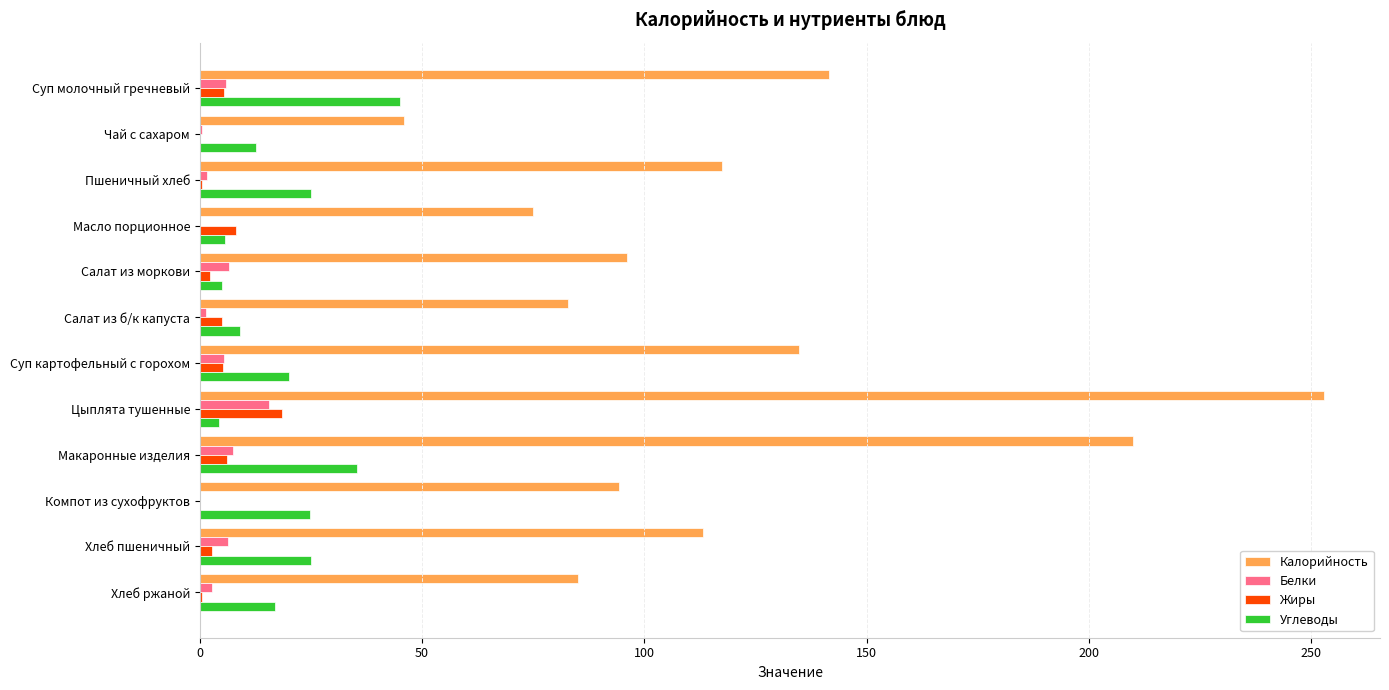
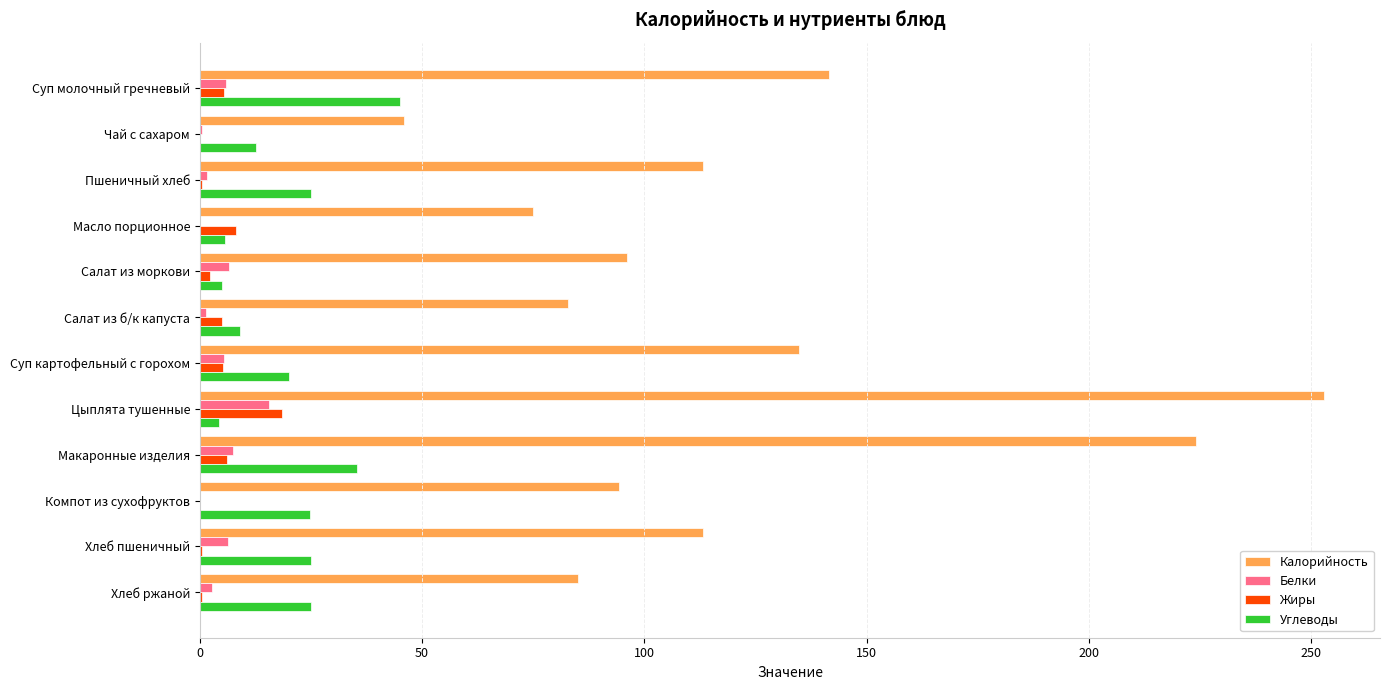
  {
    "Калорийность": {
      "Суп молочный гречневый": 142,
      "Чай с сахаром": 46,
-     "Пшеничный хлеб": 117,
+     "Пшеничный хлеб": 113,
      "Масло порционное": 75,
      "Салат из моркови": 96,
      "Салат из б/к капуста": 83,
      "Суп картофельный с горохом": 135,
      "Цыплята тушенные": 253,
-     "Макаронные изделия": 210,
+     "Макаронные изделия": 224,
      "Компот из сухофруктов": 94,
      "Хлеб пшеничный": 113,
      "Хлеб ржаной": 85
    },
    "Белки": {
      "Суп молочный гречневый": 6,
      "Пшеничный хлеб": 2,
      "Масло порционное": 0,
      "Салат из моркови": 7,
      "Салат из б/к капуста": 1,
      "Суп картофельный с горохом": 5,
      "Цыплята тушенные": 16,
      "Макаронные изделия": 7,
      "Хлеб пшеничный": 6,
      "Хлеб ржаной": 3
    },
    "Жиры": {
      "Суп молочный гречневый": 5,
      "Чай с сахаром": 0,
      "Масло порционное": 8,
      "Салат из моркови": 2,
      "Салат из б/к капуста": 5,
      "Суп картофельный с горохом": 5,
      "Цыплята тушенные": 19,
      "Макаронные изделия": 6,
      "Компот из сухофруктов": 0,
-     "Хлеб пшеничный": 3
+     "Хлеб пшеничный": 0
    },
    "Углеводы": {
      "Суп молочный гречневый": 45,
      "Чай с сахаром": 13,
      "Пшеничный хлеб": 25,
      "Масло порционное": 6,
      "Салат из моркови": 5,
      "Салат из б/к капуста": 9,
      "Суп картофельный с горохом": 20,
      "Цыплята тушенные": 4,
      "Макаронные изделия": 35,
      "Компот из сухофруктов": 25,
      "Хлеб пшеничный": 25,
-     "Хлеб ржаной": 17
+     "Хлеб ржаной": 25
    }
  }
